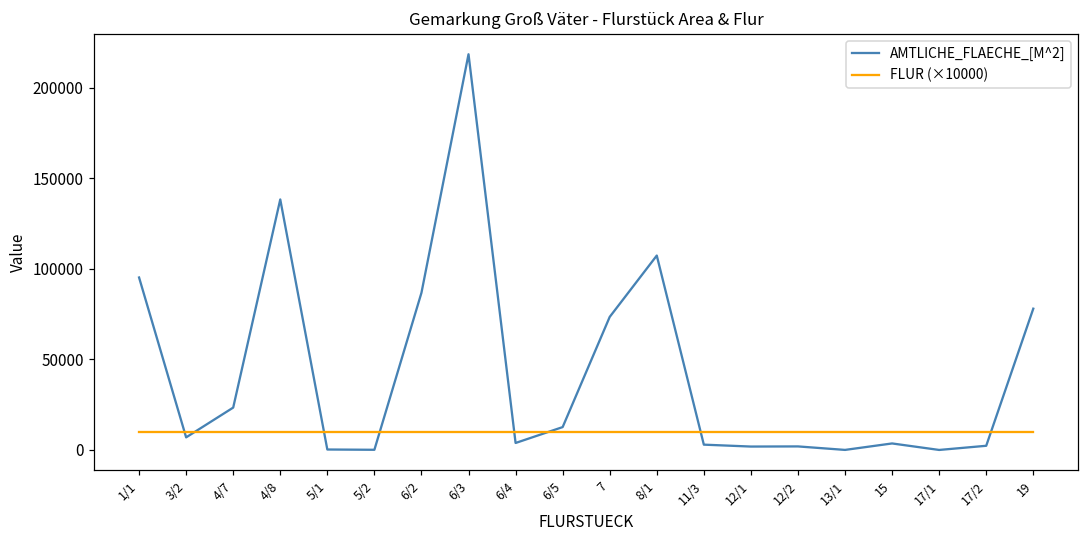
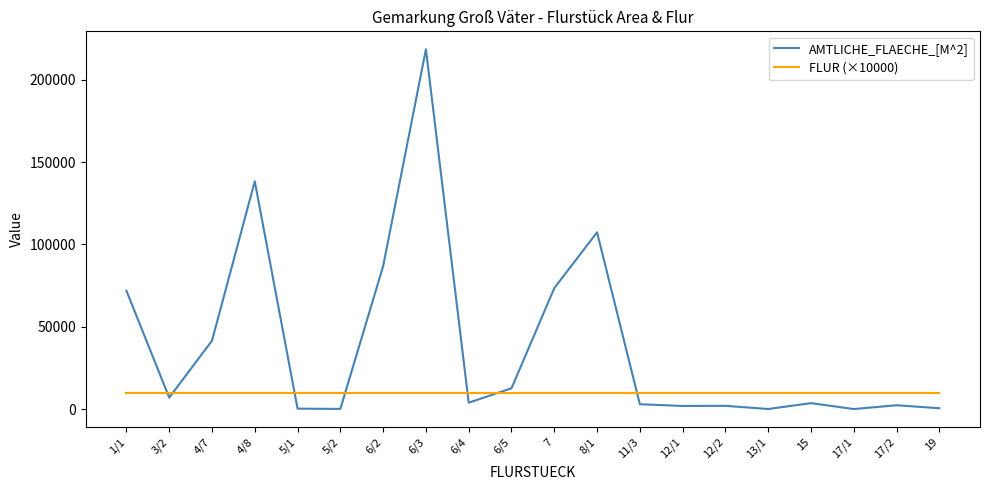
  {
    "AMTLICHE_FLAECHE_[M^2]": {
-     "1/1": 95000,
+     "1/1": 72000,
      "3/2": 7000,
-     "4/7": 23000,
+     "4/7": 42000,
      "4/8": 138000,
      "5/1": 0,
      "5/2": 0,
      "6/2": 87000,
      "6/3": 218000,
      "6/4": 4000,
      "6/5": 13000,
      "7": 73000,
      "8/1": 107000,
      "11/3": 3000,
      "12/1": 2000,
      "12/2": 2000,
      "13/1": 0,
      "15": 4000,
      "17/1": 0,
      "17/2": 2000,
-     "19": 78000
+     "19": 1000
    },
    "FLUR (×10000)": {
      "1/1": 10000,
      "3/2": 10000,
      "4/7": 10000,
      "4/8": 10000,
      "5/1": 10000,
      "5/2": 10000,
      "6/2": 10000,
      "6/3": 10000,
      "6/4": 10000,
      "6/5": 10000,
      "7": 10000,
      "8/1": 10000,
      "11/3": 10000,
      "12/1": 10000,
      "12/2": 10000,
      "13/1": 10000,
      "15": 10000,
      "17/1": 10000,
      "17/2": 10000,
      "19": 10000
    }
  }
